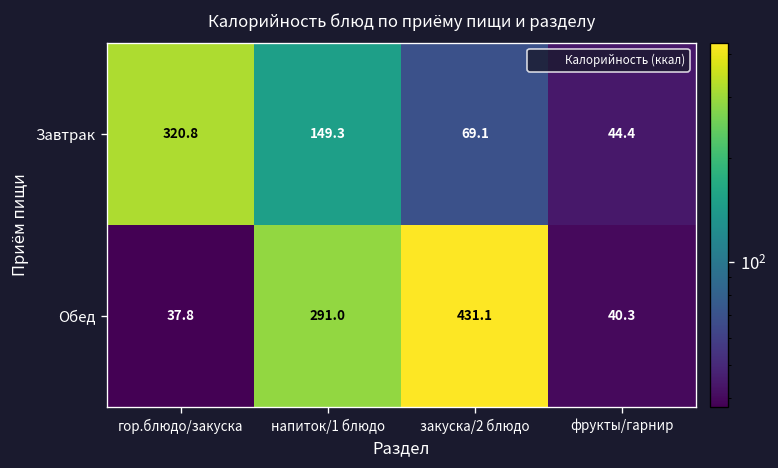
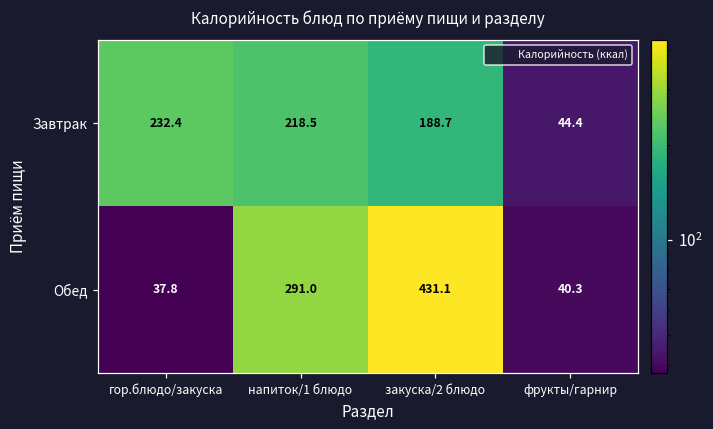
  {
    "Завтрак": {
-     "гор.блюдо/закуска": 320.8,
-     "напиток/1 блюдо": 149.3,
-     "закуска/2 блюдо": 69.1,
+     "гор.блюдо/закуска": 232.4,
+     "напиток/1 блюдо": 218.5,
+     "закуска/2 блюдо": 188.7,
      "фрукты/гарнир": 44.4
    },
    "Обед": {
      "гор.блюдо/закуска": 37.8,
      "напиток/1 блюдо": 291.0,
      "закуска/2 блюдо": 431.1,
      "фрукты/гарнир": 40.3
    }
  }
